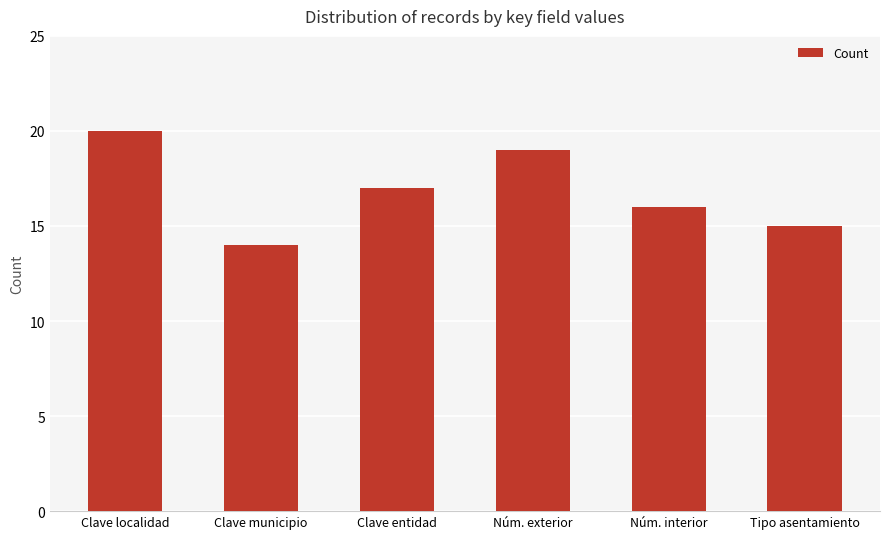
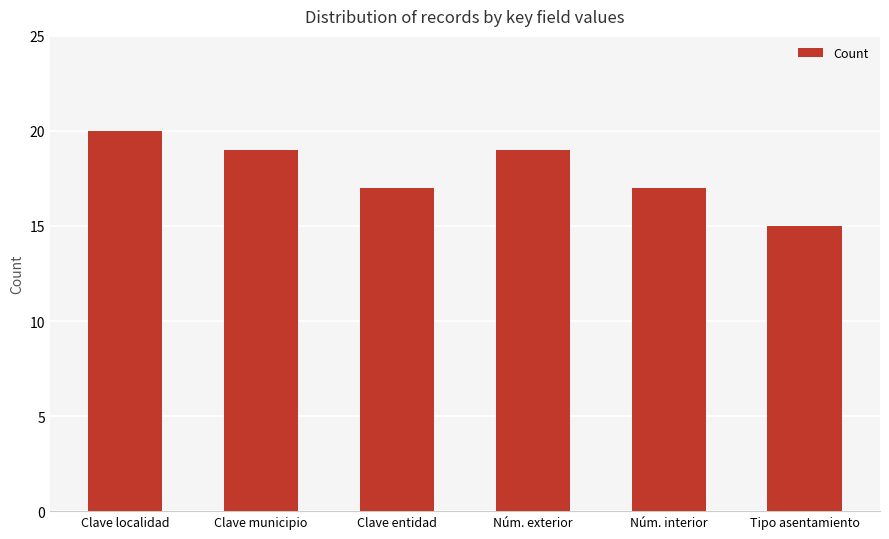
  {
    "Clave localidad": 20,
-   "Clave municipio": 14,
+   "Clave municipio": 19,
    "Clave entidad": 17,
    "Núm. exterior": 19,
-   "Núm. interior": 16,
+   "Núm. interior": 17,
    "Tipo asentamiento": 15
  }
